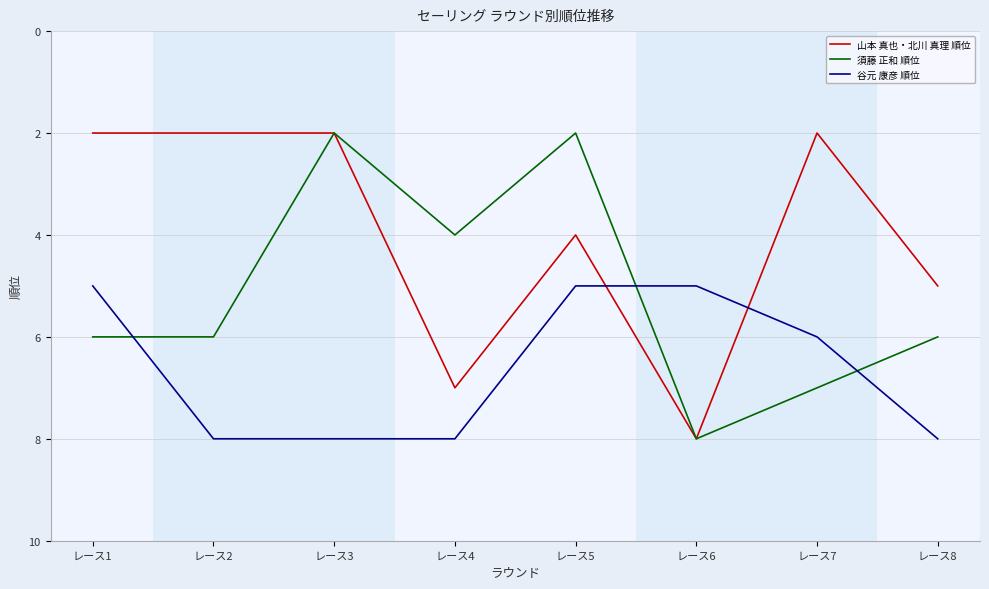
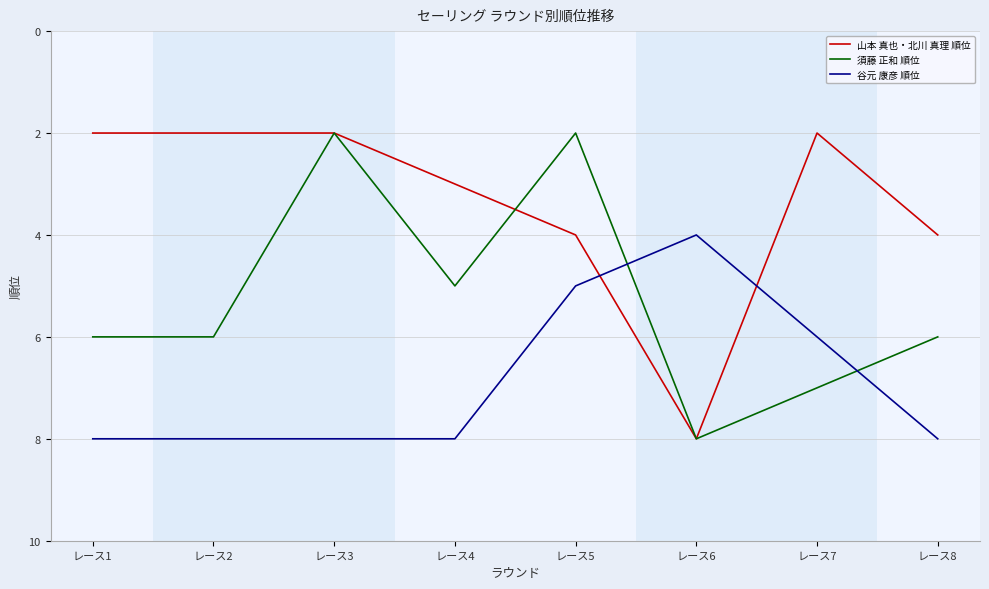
  {
    "山本 真也・北川 真理 順位": {
      "レース1": 2,
      "レース2": 2,
-     "レース4": 7,
+     "レース4": 3,
      "レース5": 4,
      "レース7": 2,
-     "レース8": 5
+     "レース8": 4
    },
    "須藤 正和 順位": {
      "レース1": 6,
      "レース2": 6,
-     "レース4": 4,
+     "レース4": 5,
      "レース5": 2,
      "レース7": 7,
      "レース8": 6
    },
    "谷元 康彦 順位": {
-     "レース1": 5,
+     "レース1": 8,
      "レース2": 8,
      "レース3": 8,
      "レース4": 8,
      "レース5": 5,
-     "レース6": 5,
+     "レース6": 4,
      "レース7": 6,
      "レース8": 8
    }
  }
